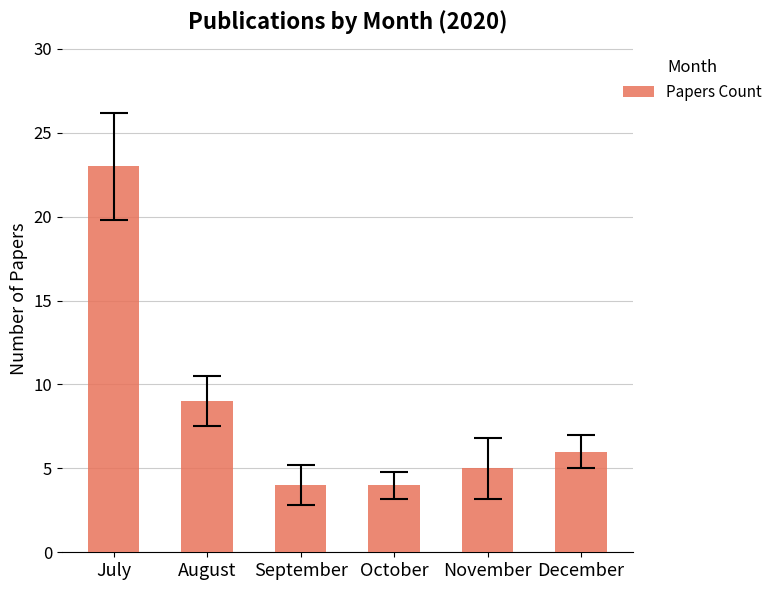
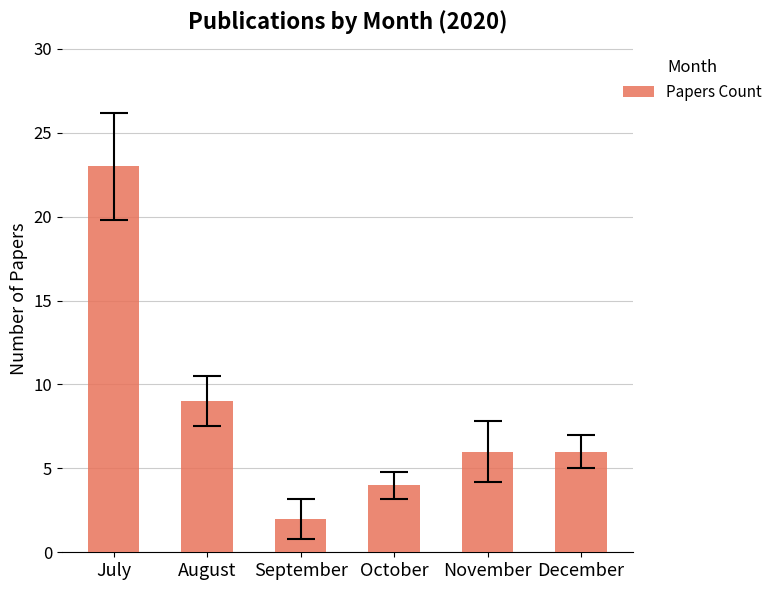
  {
    "Papers Count": {
      "July": 23,
      "August": 9,
-     "September": 4,
+     "September": 2,
      "October": 4,
-     "November": 5,
+     "November": 6,
      "December": 6
    }
  }
